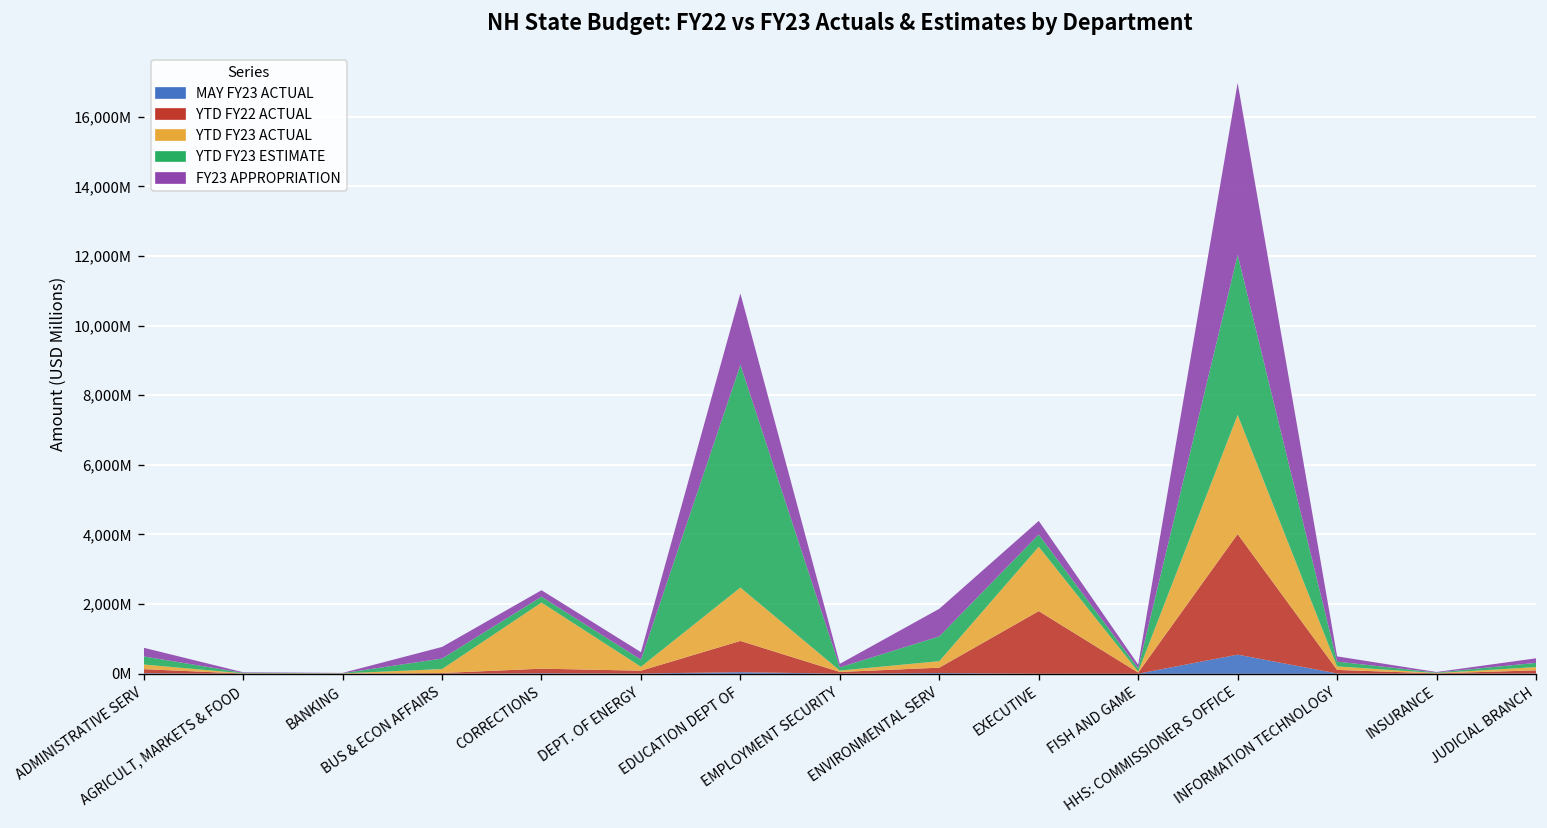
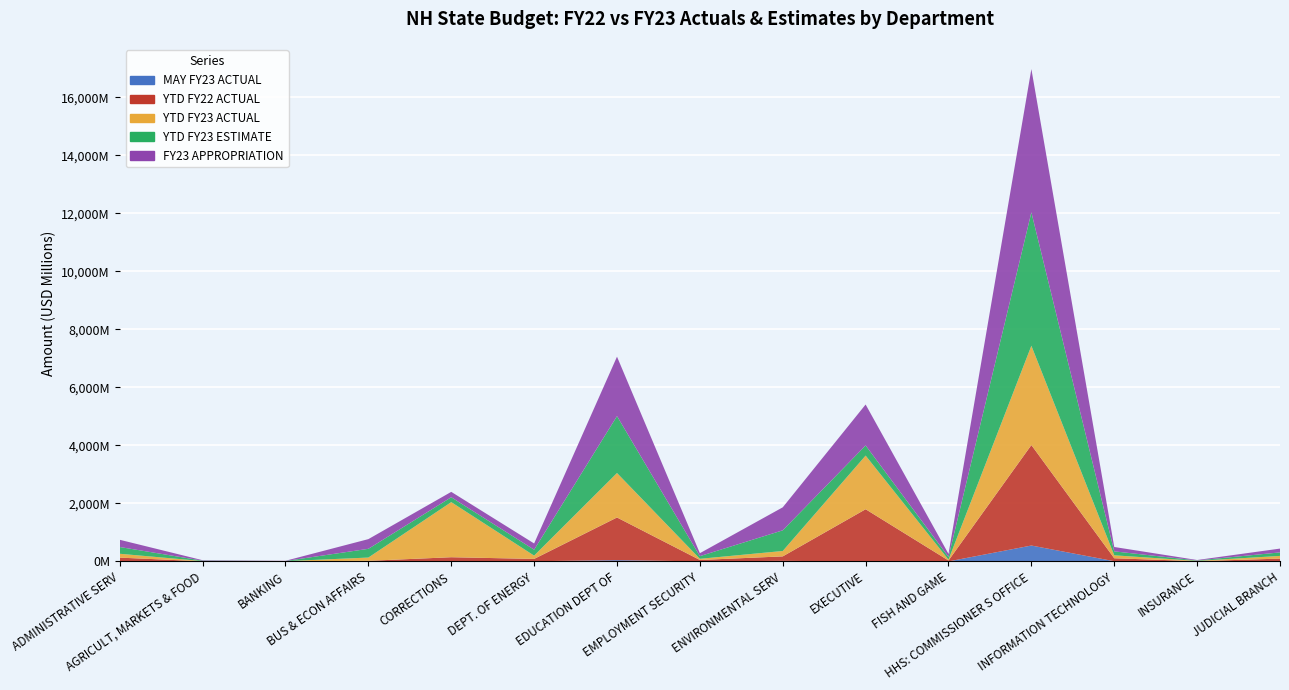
  {
    "MAY FY23 ACTUAL": {
      "HHS: COMMISSIONER S OFFICE": "500,000,000"
    },
    "YTD FY22 ACTUAL": {
      "ADMINISTRATIVE SERV": "100,000,000",
      "CORRECTIONS": "100,000,000",
-     "EDUCATION DEPT OF": "900,000,000",
+     "EDUCATION DEPT OF": "1,500,000,000",
      "ENVIRONMENTAL SERV": "200,000,000",
      "EXECUTIVE": "1,800,000,000",
      "HHS: COMMISSIONER S OFFICE": "3,500,000,000",
      "INFORMATION TECHNOLOGY": "100,000,000",
      "JUDICIAL BRANCH": "100,000,000"
    },
    "YTD FY23 ACTUAL": {
      "ADMINISTRATIVE SERV": "100,000,000",
      "BUS & ECON AFFAIRS": "100,000,000",
      "CORRECTIONS": "1,900,000,000",
      "DEPT. OF ENERGY": "100,000,000",
      "EDUCATION DEPT OF": "1,500,000,000",
      "ENVIRONMENTAL SERV": "200,000,000",
      "EXECUTIVE": "1,800,000,000",
      "HHS: COMMISSIONER S OFFICE": "3,400,000,000",
      "INFORMATION TECHNOLOGY": "100,000,000",
      "JUDICIAL BRANCH": "100,000,000"
    },
    "YTD FY23 ESTIMATE": {
      "ADMINISTRATIVE SERV": "200,000,000",
      "BUS & ECON AFFAIRS": "300,000,000",
      "CORRECTIONS": "200,000,000",
      "DEPT. OF ENERGY": "200,000,000",
-     "EDUCATION DEPT OF": "6,400,000,000",
+     "EDUCATION DEPT OF": "2,000,000,000",
      "EMPLOYMENT SECURITY": "100,000,000",
      "ENVIRONMENTAL SERV": "700,000,000",
      "EXECUTIVE": "300,000,000",
      "FISH AND GAME": "100,000,000",
      "HHS: COMMISSIONER S OFFICE": "4,600,000,000",
      "INFORMATION TECHNOLOGY": "100,000,000",
      "JUDICIAL BRANCH": "100,000,000"
    },
    "FY23 APPROPRIATION": {
      "ADMINISTRATIVE SERV": "200,000,000",
      "BUS & ECON AFFAIRS": "300,000,000",
      "CORRECTIONS": "200,000,000",
      "DEPT. OF ENERGY": "200,000,000",
      "EDUCATION DEPT OF": "2,000,000,000",
      "EMPLOYMENT SECURITY": "100,000,000",
      "ENVIRONMENTAL SERV": "800,000,000",
-     "EXECUTIVE": "400,000,000",
+     "EXECUTIVE": "1,400,000,000",
      "FISH AND GAME": "100,000,000",
      "HHS: COMMISSIONER S OFFICE": "4,900,000,000",
      "INFORMATION TECHNOLOGY": "200,000,000",
      "JUDICIAL BRANCH": "100,000,000"
    }
  }
